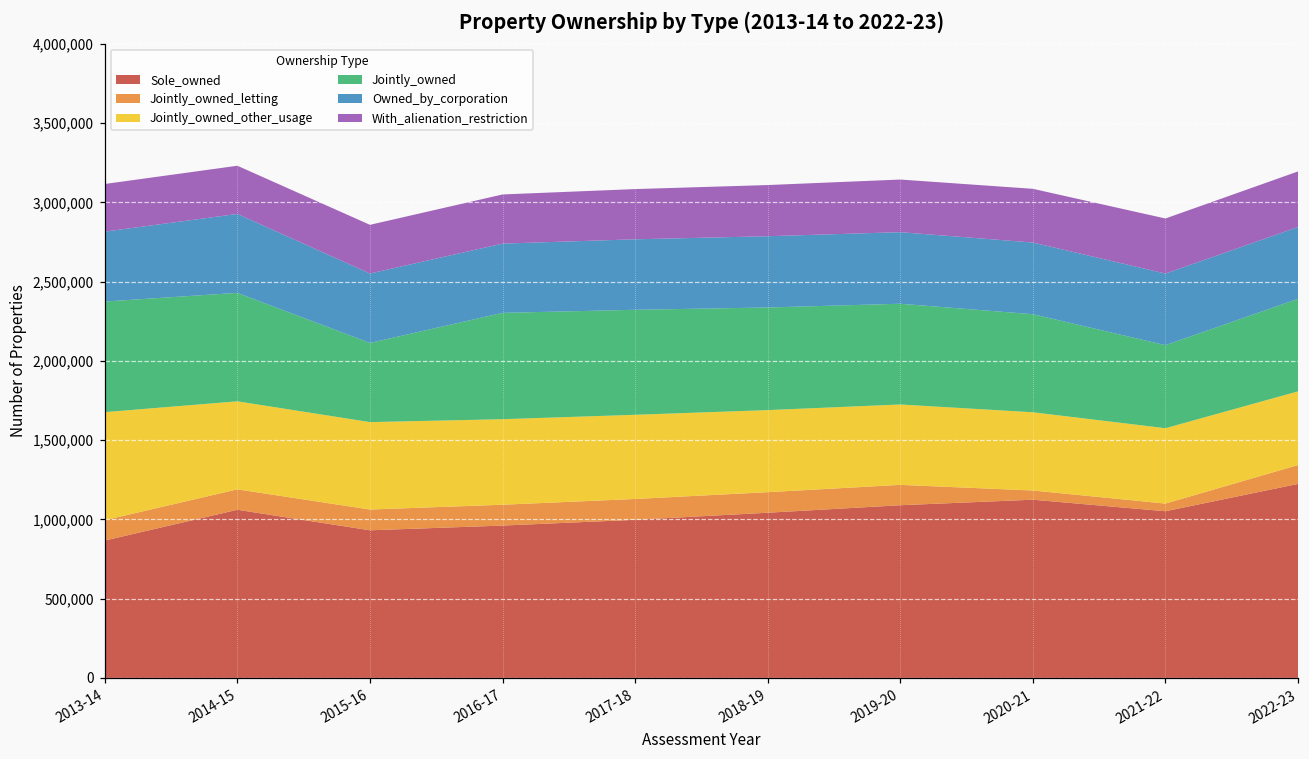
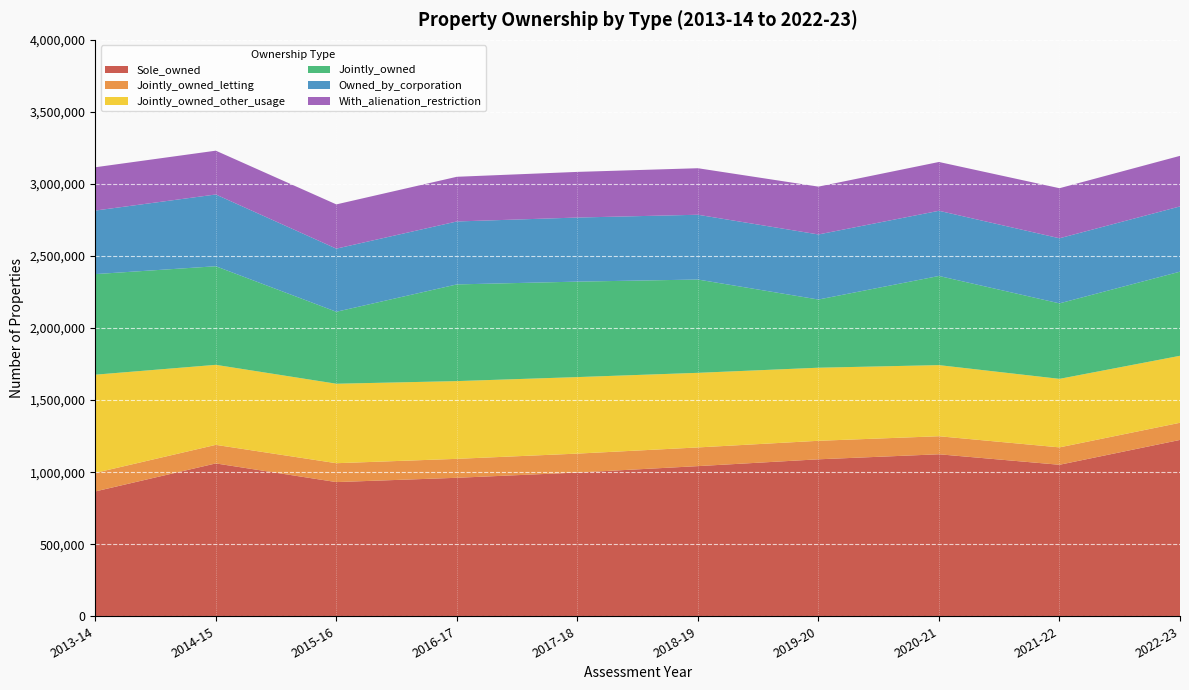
  {
    "Sole_owned": {
      "2013-14": "870,000",
      "2014-15": "1,060,000",
      "2015-16": "930,000",
      "2016-17": "960,000",
      "2017-18": "1,000,000",
      "2018-19": "1,040,000",
      "2019-20": "1,090,000",
      "2020-21": "1,120,000",
      "2021-22": "1,050,000",
      "2022-23": "1,220,000"
    },
    "Jointly_owned_letting": {
      "2013-14": "130,000",
      "2014-15": "130,000",
      "2015-16": "130,000",
      "2016-17": "130,000",
      "2017-18": "130,000",
      "2018-19": "130,000",
      "2019-20": "130,000",
-     "2020-21": "60,000",
-     "2021-22": "50,000",
+     "2020-21": "130,000",
+     "2021-22": "120,000",
      "2022-23": "120,000"
    },
    "Jointly_owned_other_usage": {
      "2013-14": "680,000",
      "2014-15": "560,000",
      "2015-16": "550,000",
      "2016-17": "540,000",
      "2017-18": "530,000",
      "2018-19": "520,000",
      "2019-20": "510,000",
      "2020-21": "490,000",
      "2021-22": "480,000",
      "2022-23": "460,000"
    },
    "Jointly_owned": {
      "2013-14": "700,000",
      "2014-15": "680,000",
      "2015-16": "500,000",
      "2016-17": "670,000",
      "2017-18": "660,000",
      "2018-19": "650,000",
-     "2019-20": "640,000",
+     "2019-20": "470,000",
      "2020-21": "620,000",
      "2021-22": "520,000",
      "2022-23": "580,000"
    },
    "Owned_by_corporation": {
      "2013-14": "440,000",
      "2014-15": "500,000",
      "2015-16": "440,000",
      "2016-17": "440,000",
      "2017-18": "440,000",
      "2018-19": "450,000",
      "2019-20": "450,000",
      "2020-21": "450,000",
      "2021-22": "450,000",
      "2022-23": "450,000"
    },
    "With_alienation_restriction": {
      "2013-14": "300,000",
      "2014-15": "300,000",
      "2015-16": "310,000",
      "2016-17": "310,000",
      "2017-18": "320,000",
      "2018-19": "320,000",
      "2019-20": "330,000",
      "2020-21": "340,000",
      "2021-22": "350,000",
      "2022-23": "350,000"
    }
  }
